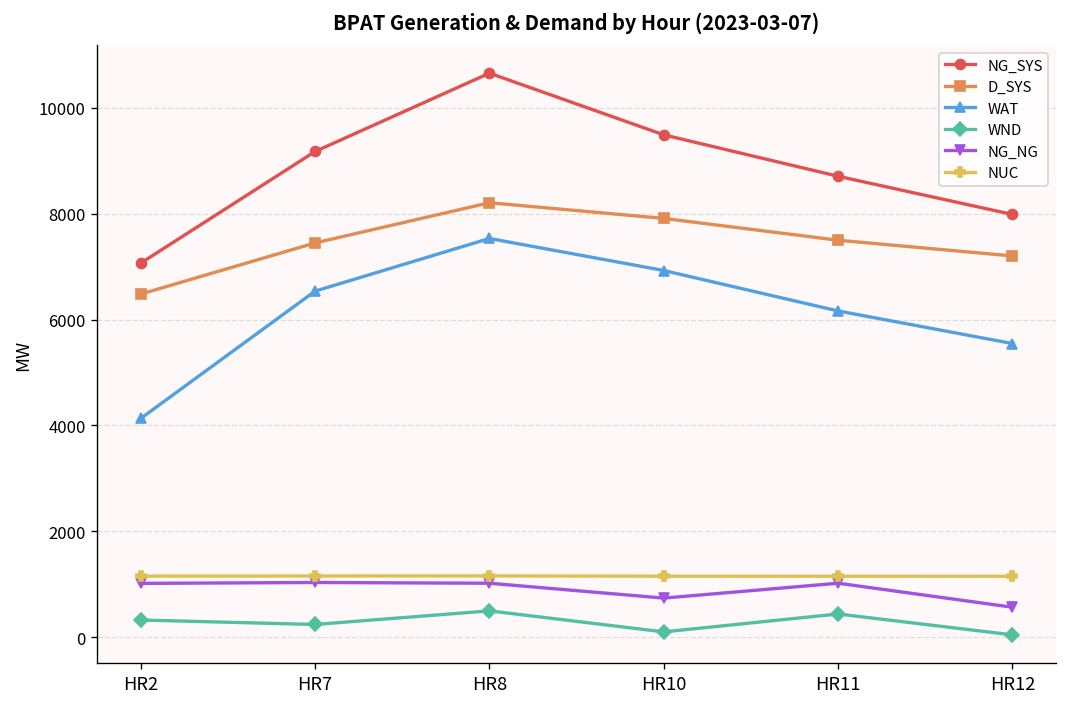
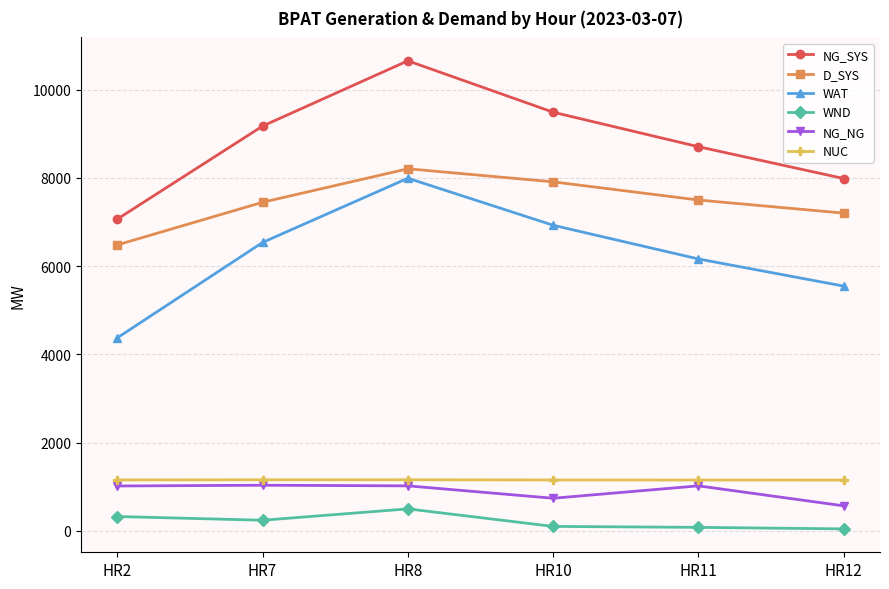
  {
    "WAT": {
-     "HR2": 4100,
+     "HR2": 4400,
      "HR7": 6500,
-     "HR8": 7500,
+     "HR8": 8000,
      "HR10": 6900,
      "HR11": 6200,
      "HR12": 5500
    },
    "WND": {
      "HR2": 300,
      "HR7": 200,
      "HR8": 500,
      "HR10": 100,
-     "HR11": 400,
+     "HR11": 100,
      "HR12": 0
    },
    "NG_NG": {
      "HR2": 1000,
      "HR7": 1000,
      "HR8": 1000,
      "HR10": 700,
      "HR11": 1000,
      "HR12": 600
    }
  }
